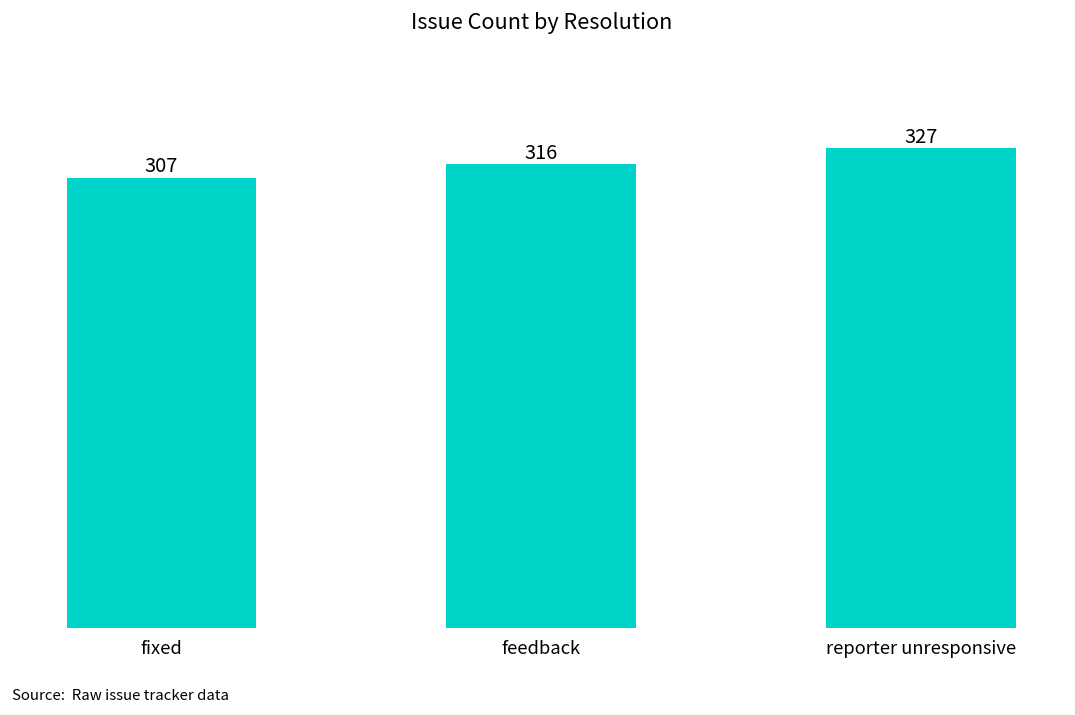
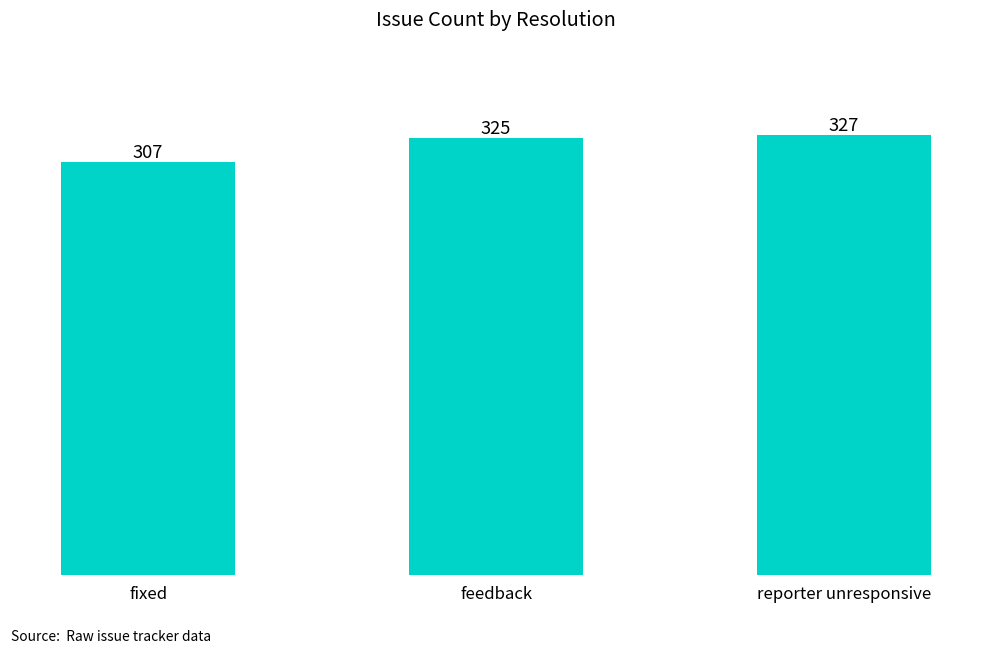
  {
    "fixed": 307,
-   "feedback": 316,
+   "feedback": 325,
    "reporter unresponsive": 327
  }
